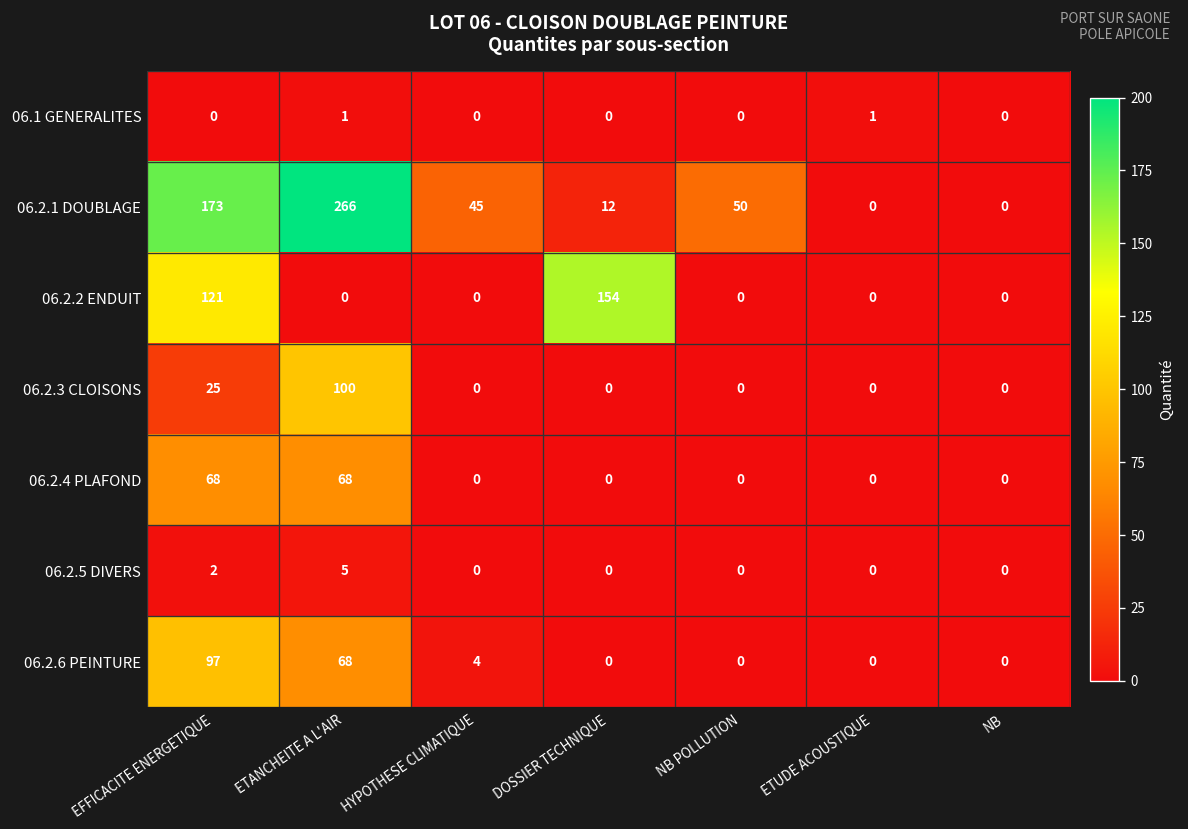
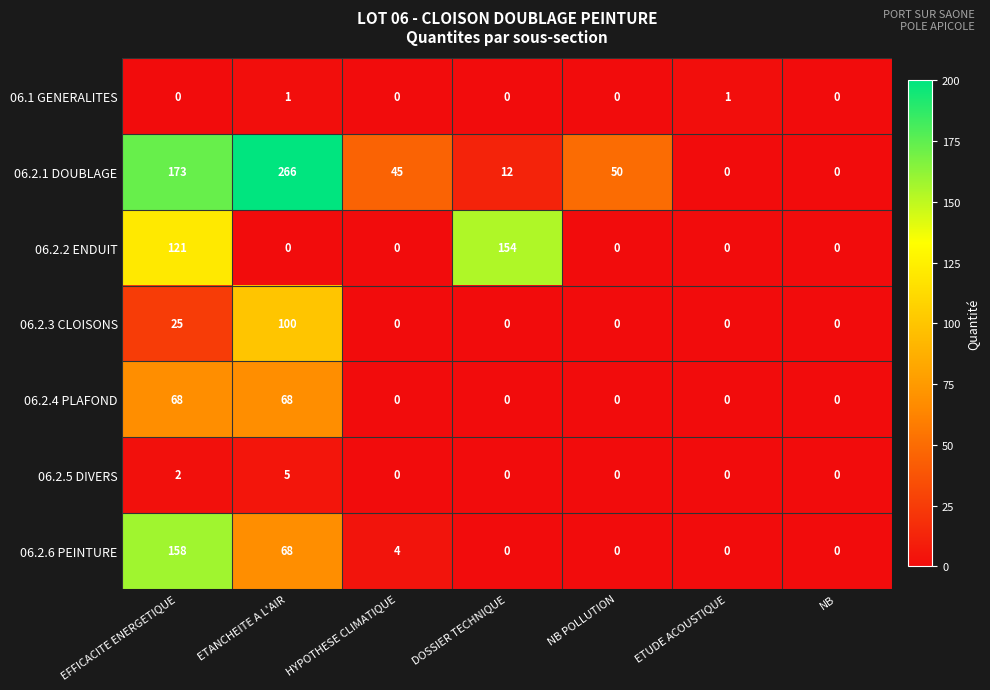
  {
    "06.1 GENERALITES": {
      "EFFICACITE ENERGETIQUE": 0,
      "ETANCHEITE A L'AIR": 1,
      "HYPOTHESE CLIMATIQUE": 0,
      "DOSSIER TECHNIQUE": 0,
      "NB POLLUTION": 0,
      "ETUDE ACOUSTIQUE": 1,
      "NB": 0
    },
    "06.2.1 DOUBLAGE": {
      "EFFICACITE ENERGETIQUE": 173,
      "ETANCHEITE A L'AIR": 266,
      "HYPOTHESE CLIMATIQUE": 45,
      "DOSSIER TECHNIQUE": 12,
      "NB POLLUTION": 50,
      "ETUDE ACOUSTIQUE": 0,
      "NB": 0
    },
    "06.2.2 ENDUIT": {
      "EFFICACITE ENERGETIQUE": 121,
      "ETANCHEITE A L'AIR": 0,
      "HYPOTHESE CLIMATIQUE": 0,
      "DOSSIER TECHNIQUE": 154,
      "NB POLLUTION": 0,
      "ETUDE ACOUSTIQUE": 0,
      "NB": 0
    },
    "06.2.3 CLOISONS": {
      "EFFICACITE ENERGETIQUE": 25,
      "ETANCHEITE A L'AIR": 100,
      "HYPOTHESE CLIMATIQUE": 0,
      "DOSSIER TECHNIQUE": 0,
      "NB POLLUTION": 0,
      "ETUDE ACOUSTIQUE": 0,
      "NB": 0
    },
    "06.2.4 PLAFOND": {
      "EFFICACITE ENERGETIQUE": 68,
      "ETANCHEITE A L'AIR": 68,
      "HYPOTHESE CLIMATIQUE": 0,
      "DOSSIER TECHNIQUE": 0,
      "NB POLLUTION": 0,
      "ETUDE ACOUSTIQUE": 0,
      "NB": 0
    },
    "06.2.5 DIVERS": {
      "EFFICACITE ENERGETIQUE": 2,
      "ETANCHEITE A L'AIR": 5,
      "HYPOTHESE CLIMATIQUE": 0,
      "DOSSIER TECHNIQUE": 0,
      "NB POLLUTION": 0,
      "ETUDE ACOUSTIQUE": 0,
      "NB": 0
    },
    "06.2.6 PEINTURE": {
-     "EFFICACITE ENERGETIQUE": 97,
+     "EFFICACITE ENERGETIQUE": 158,
      "ETANCHEITE A L'AIR": 68,
      "HYPOTHESE CLIMATIQUE": 4,
      "DOSSIER TECHNIQUE": 0,
      "NB POLLUTION": 0,
      "ETUDE ACOUSTIQUE": 0,
      "NB": 0
    }
  }
